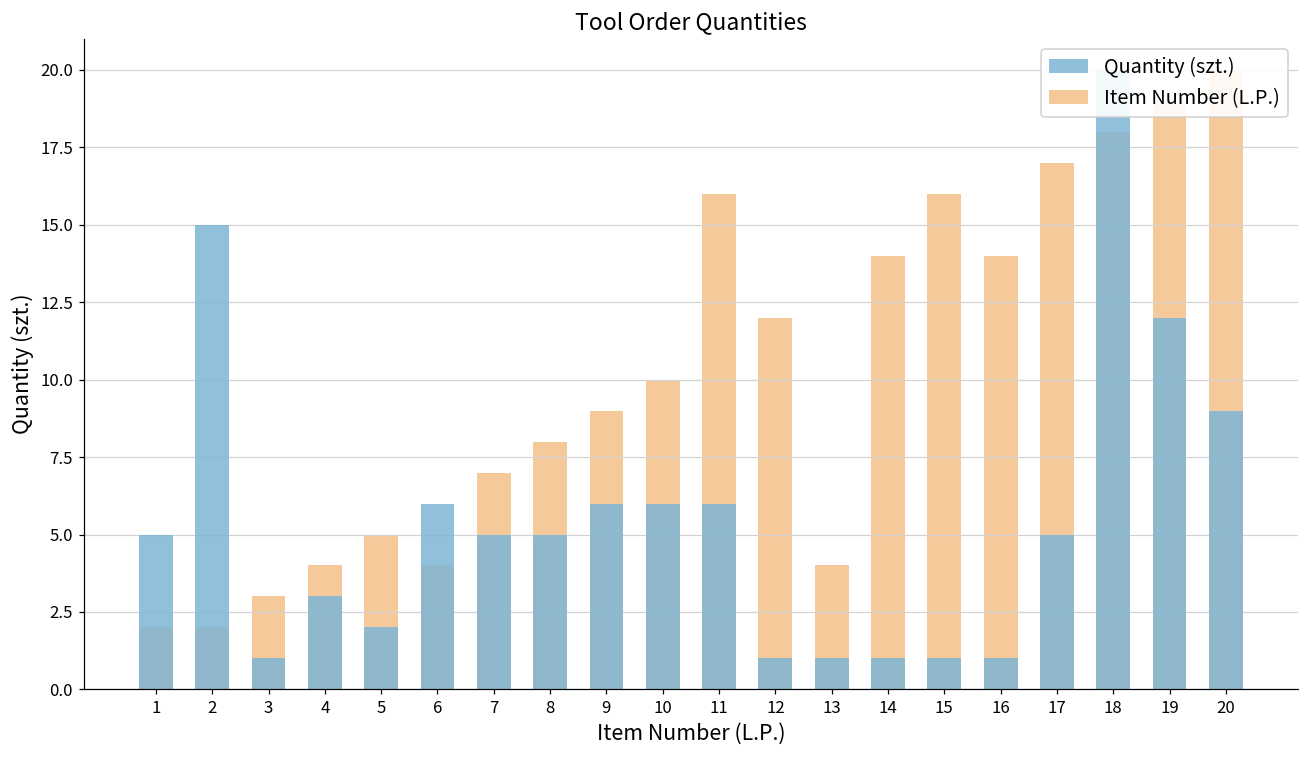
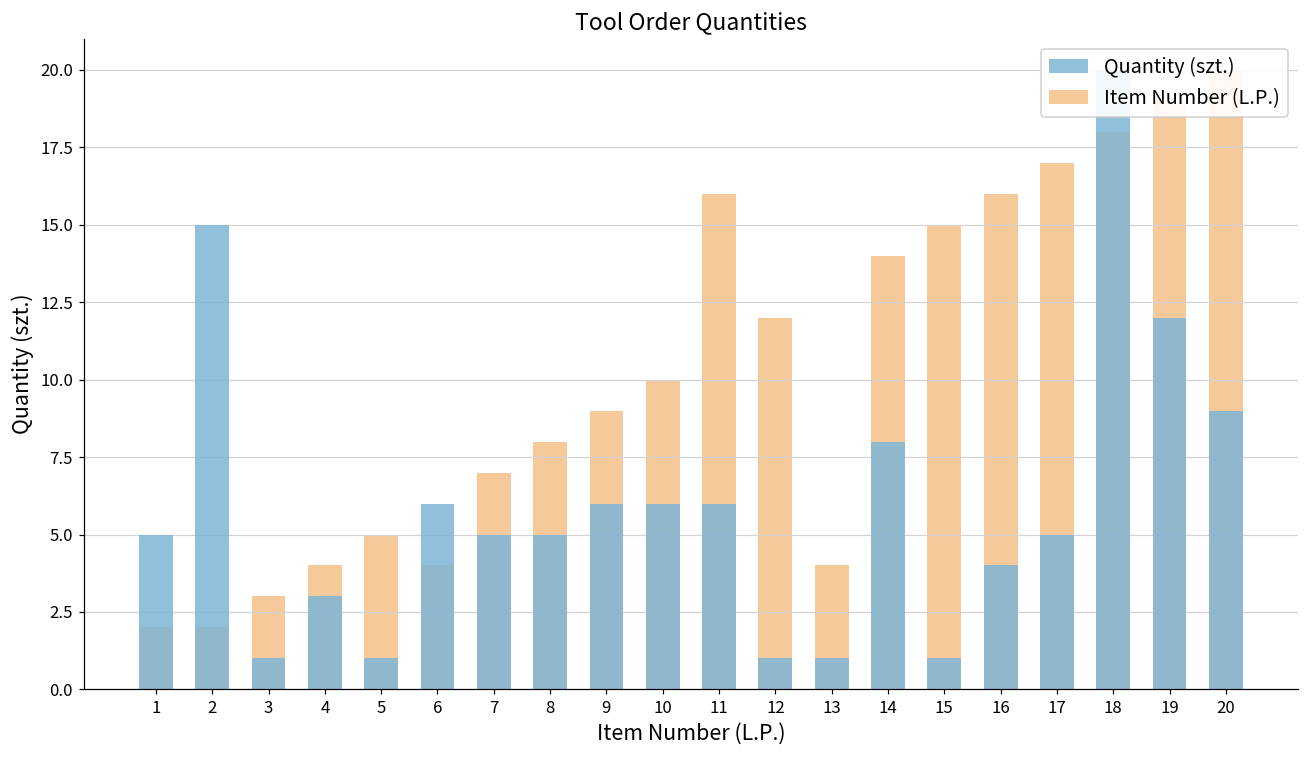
  {
    "Quantity (szt.)": {
      "1": 5,
      "2": 15,
-     "5": 2,
+     "5": 1,
      "6": 6,
-     "14": 1,
-     "16": 1
+     "14": 8,
+     "16": 4
    },
    "Item Number (L.P.)": {
      "3": 3,
      "4": 4,
      "5": 5,
      "7": 7,
      "8": 8,
      "9": 9,
      "10": 10,
      "11": 16,
      "12": 12,
      "13": 4,
      "14": 14,
-     "15": 16,
-     "16": 14,
+     "15": 15,
+     "16": 16,
      "17": 17
    }
  }
